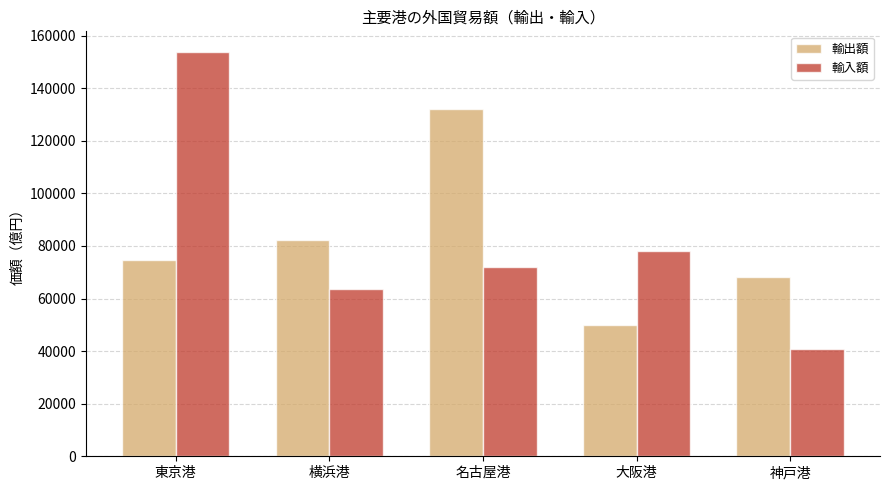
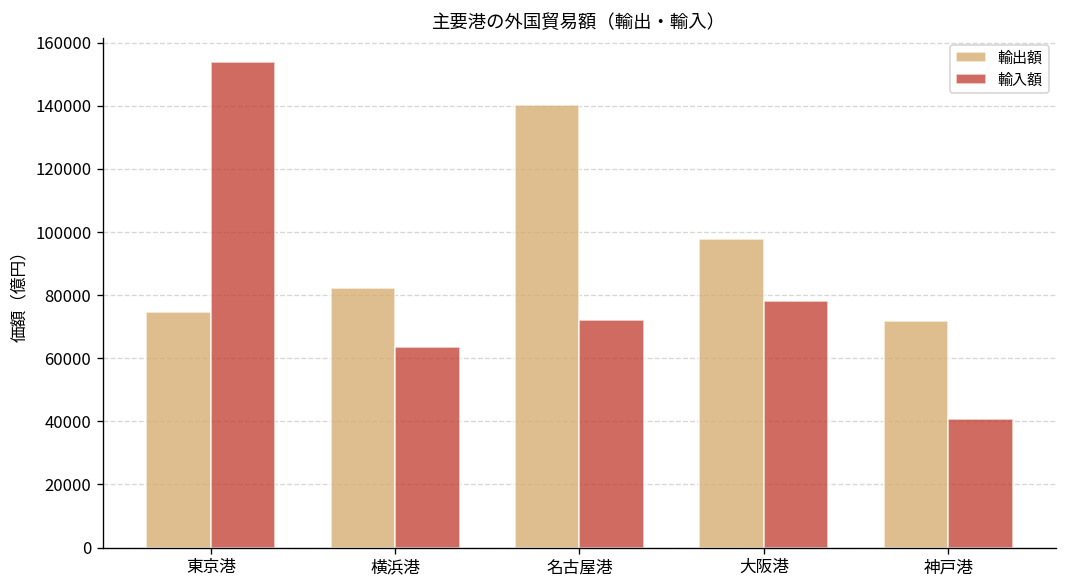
  {
    "輸出額": {
      "東京港": 75000,
      "横浜港": 82000,
-     "名古屋港": 132000,
-     "大阪港": 50000,
-     "神戸港": 68000
+     "名古屋港": 140000,
+     "大阪港": 98000,
+     "神戸港": 72000
    },
    "輸入額": {
      "東京港": 154000,
      "横浜港": 64000,
      "名古屋港": 72000,
      "大阪港": 78000,
      "神戸港": 41000
    }
  }
